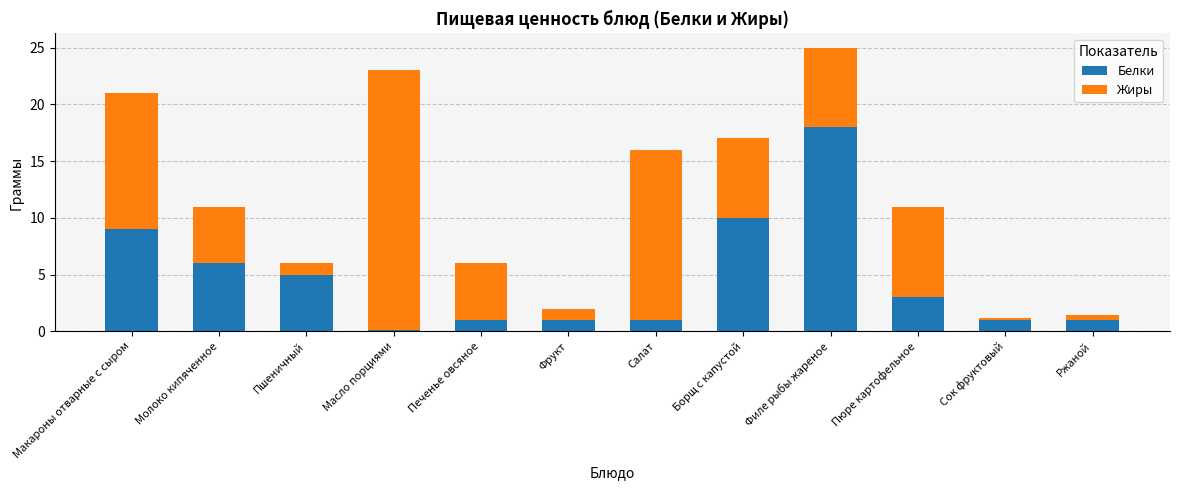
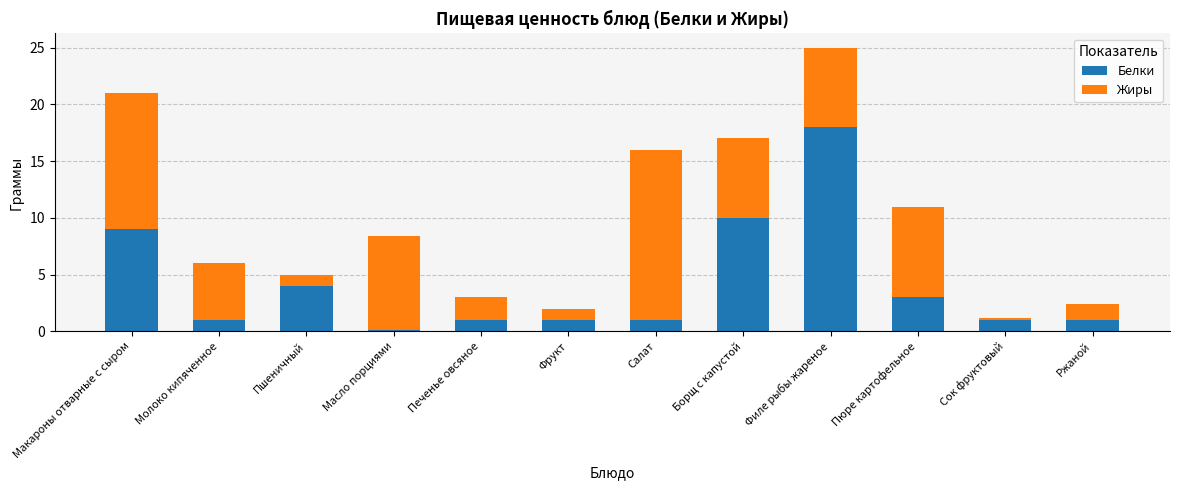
  {
    "Белки": {
      "Макароны отварные с сыром": 9,
-     "Молоко кипяченное": 6,
-     "Пшеничный": 5,
+     "Молоко кипяченное": 1,
+     "Пшеничный": 4,
      "Печенье овсяное": 1,
      "Фрукт": 1,
      "Салат": 1,
      "Борщ с капустой": 10,
      "Филе рыбы жареное": 18,
      "Пюре картофельное": 3,
      "Сок фруктовый": 1,
      "Ржаной": 1
    },
    "Жиры": {
      "Макароны отварные с сыром": 12.0,
      "Молоко кипяченное": 5.0,
      "Пшеничный": 1.0,
-     "Масло порциями": 22.9,
-     "Печенье овсяное": 5,
+     "Масло порциями": 8.3,
+     "Печенье овсяное": 2,
      "Фрукт": 1.0,
      "Салат": 15.0,
      "Борщ с капустой": 7.0,
      "Филе рыбы жареное": 7.0,
      "Пюре картофельное": 8.0,
-     "Ржаной": 0.4
+     "Ржаной": 1.4
    }
  }
